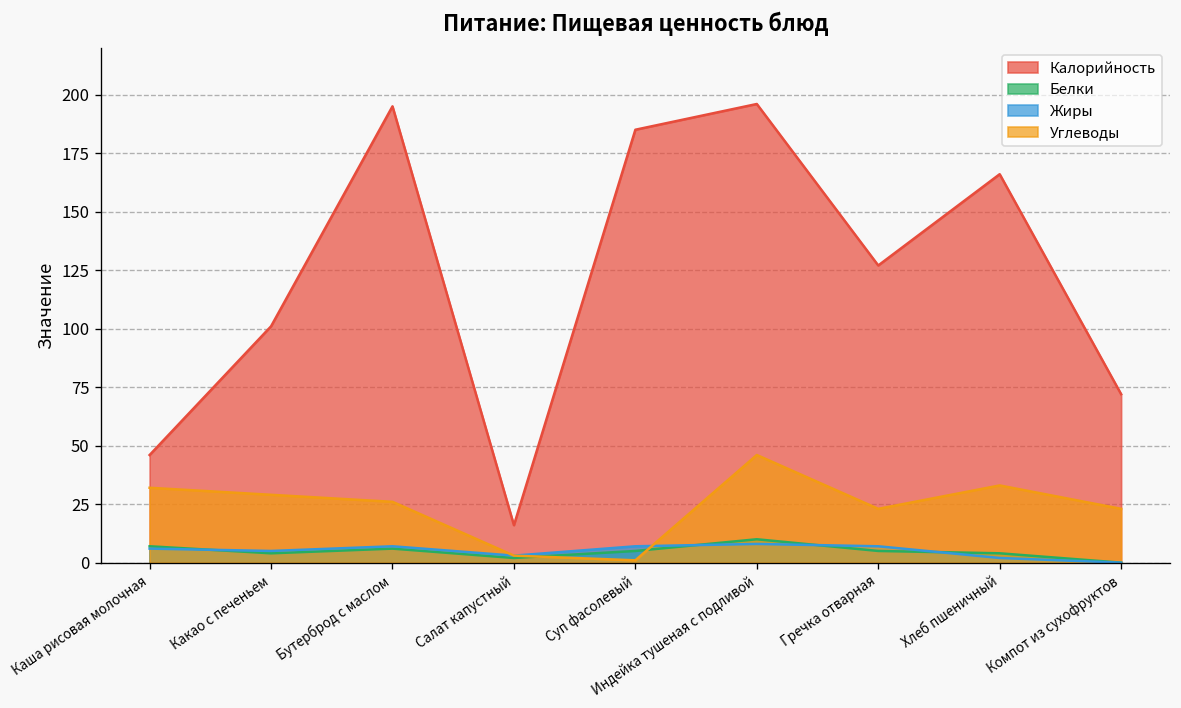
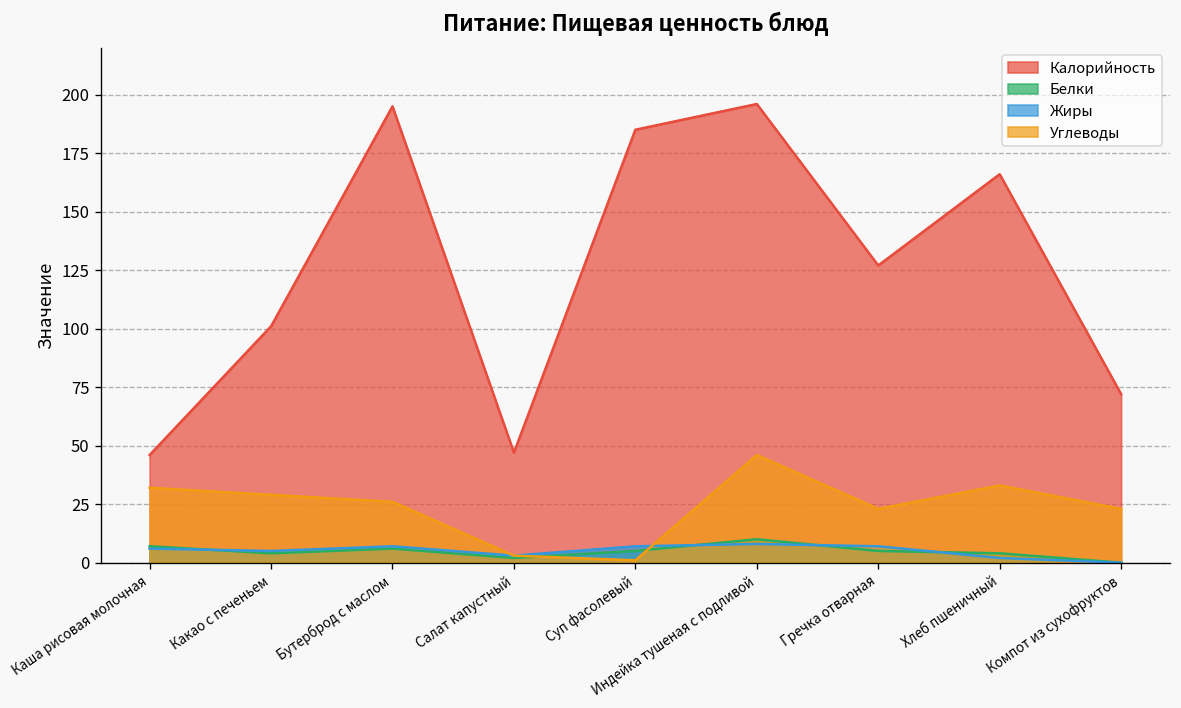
  {
    "Калорийность": {
      "Каша рисовая молочная": 46,
      "Какао с печеньем": 101,
      "Бутерброд с маслом": 195,
-     "Салат капустный": 16,
+     "Салат капустный": 47,
      "Суп фасолевый": 185,
      "Индейка тушеная с подливой": 196,
      "Гречка отварная": 127,
      "Хлеб пшеничный": 166,
      "Компот из сухофруктов": 72
    },
    "Белки": {
      "Суп фасолевый": 5,
      "Индейка тушеная с подливой": 10,
      "Гречка отварная": 5,
      "Хлеб пшеничный": 4
    },
    "Жиры": {
      "Суп фасолевый": 7,
      "Индейка тушеная с подливой": 8,
      "Гречка отварная": 7,
      "Хлеб пшеничный": 2
    },
    "Углеводы": {
      "Каша рисовая молочная": 32,
      "Какао с печеньем": 29,
      "Бутерброд с маслом": 26,
      "Суп фасолевый": 1,
      "Индейка тушеная с подливой": 46,
      "Гречка отварная": 23,
      "Хлеб пшеничный": 33,
      "Компот из сухофруктов": 23
    }
  }
